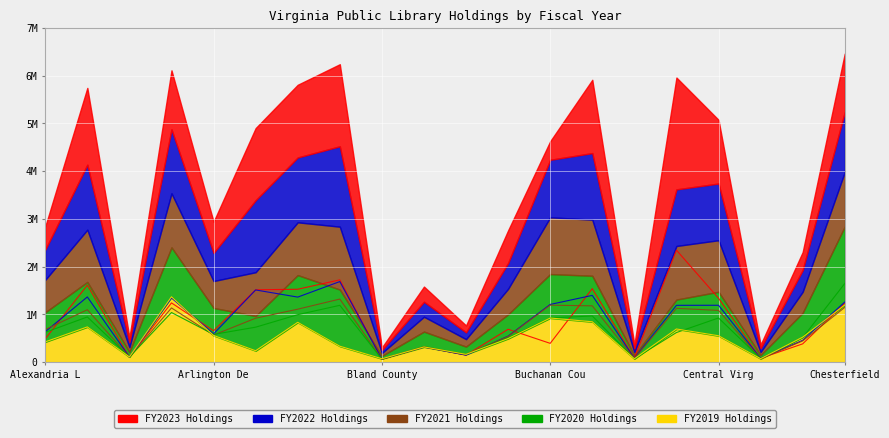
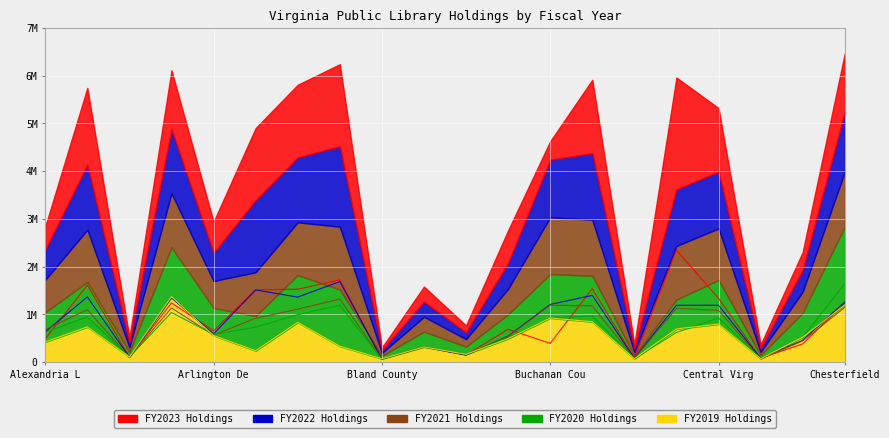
  {
    "FY2019 Holdings": {
      "Alexandria L": 400000,
-     "Central Virg": 500000
+     "Central Virg": 800000
    }
  }
